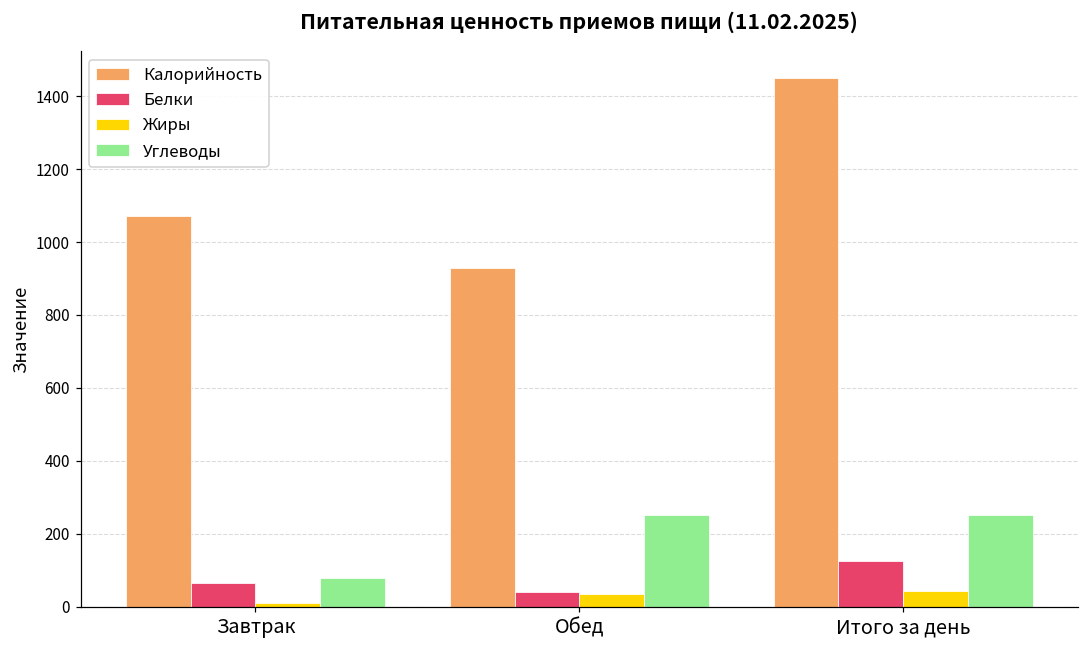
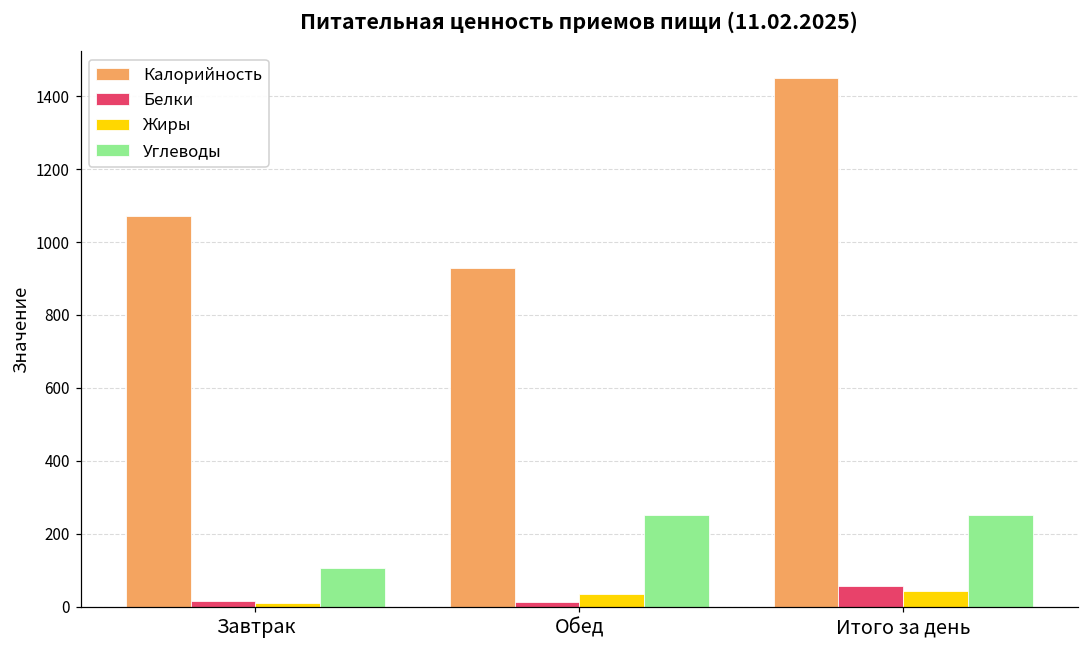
  {
    "Калорийность": {
      "Завтрак": 1070,
      "Обед": 930,
      "Итого за день": 1450
    },
    "Белки": {
-     "Завтрак": 60,
-     "Обед": 40,
-     "Итого за день": 120
+     "Завтрак": 20,
+     "Обед": 10,
+     "Итого за день": 60
    },
    "Жиры": {
      "Завтрак": 10,
      "Обед": 30,
      "Итого за день": 40
    },
    "Углеводы": {
-     "Завтрак": 80,
+     "Завтрак": 110,
      "Обед": 250,
      "Итого за день": 250
    }
  }
